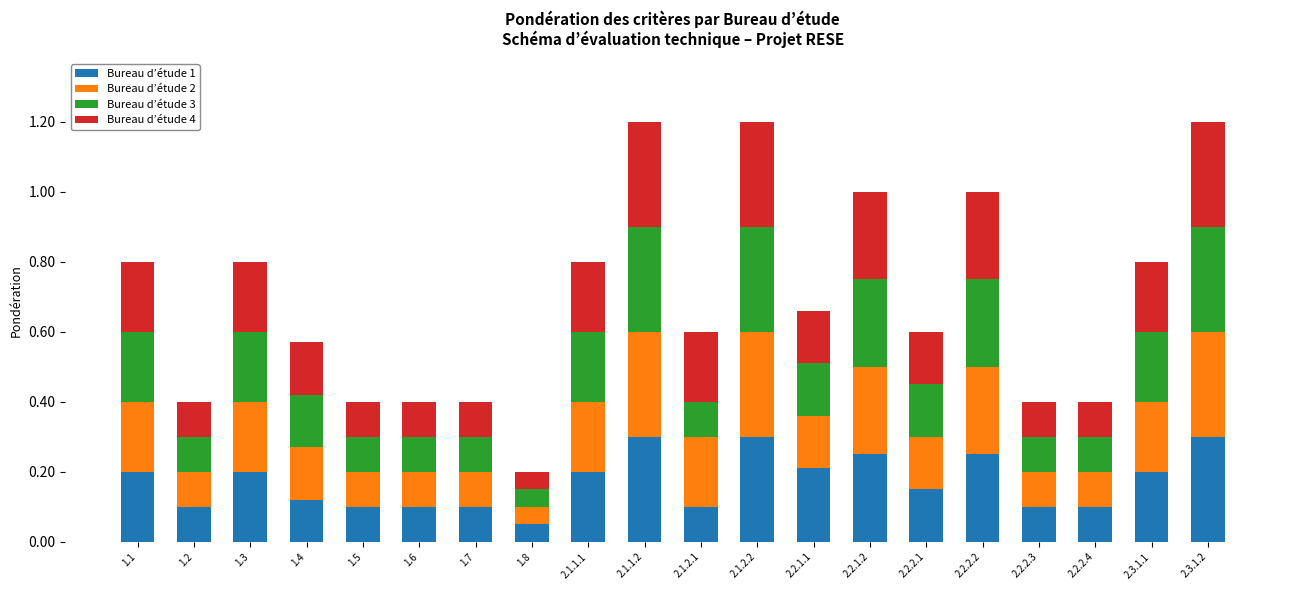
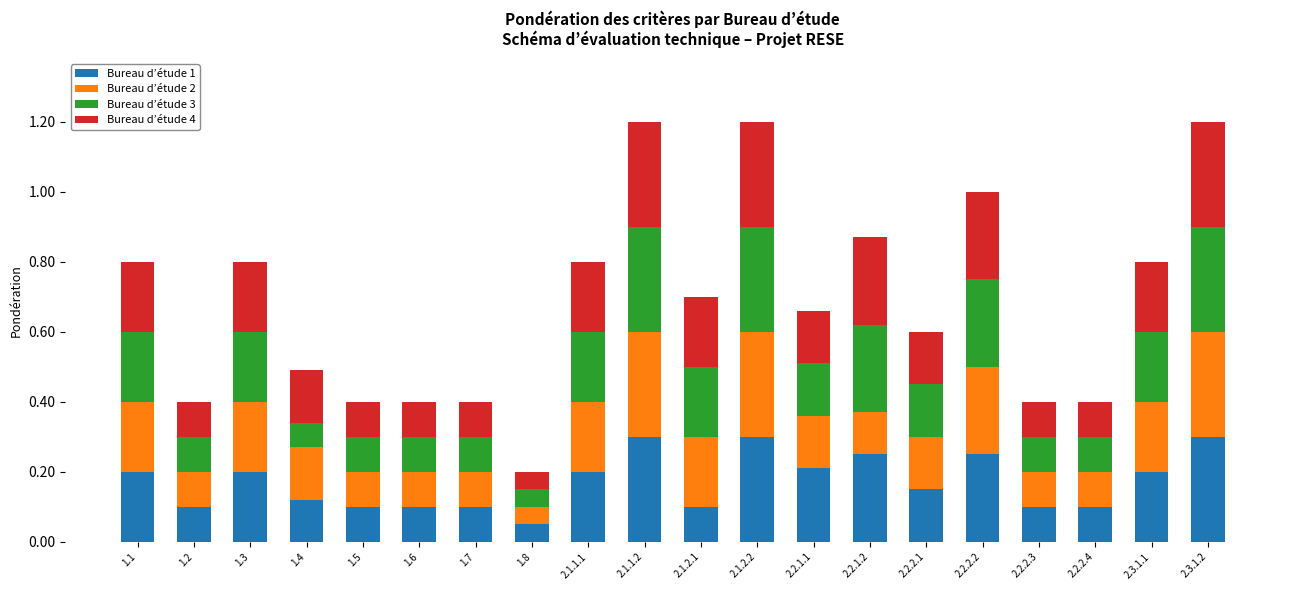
  {
    "Bureau d’étude 1": {
      "1.1": 0.20,
      "1.2": 0.10,
      "1.3": 0.20,
      "1.4": 0.12,
      "1.5": 0.10,
      "1.6": 0.10,
      "1.7": 0.10,
      "1.8": 0.05,
      "2.1.1.1": 0.20,
      "2.1.1.2": 0.30,
      "2.1.2.1": 0.10,
      "2.1.2.2": 0.30,
      "2.2.1.1": 0.21,
      "2.2.1.2": 0.25,
      "2.2.2.1": 0.15,
      "2.2.2.2": 0.25,
      "2.2.2.3": 0.10,
      "2.2.2.4": 0.10,
      "2.3.1.1": 0.20,
      "2.3.1.2": 0.30
    },
    "Bureau d’étude 2": {
      "1.1": 0.20,
      "1.2": 0.10,
      "1.3": 0.20,
      "1.4": 0.15,
      "1.5": 0.10,
      "1.6": 0.10,
      "1.7": 0.10,
      "1.8": 0.05,
      "2.1.1.1": 0.20,
      "2.1.1.2": 0.30,
      "2.1.2.1": 0.20,
      "2.1.2.2": 0.30,
      "2.2.1.1": 0.15,
-     "2.2.1.2": 0.25,
+     "2.2.1.2": 0.12,
      "2.2.2.1": 0.15,
      "2.2.2.2": 0.25,
      "2.2.2.3": 0.10,
      "2.2.2.4": 0.10,
      "2.3.1.1": 0.20,
      "2.3.1.2": 0.30
    },
    "Bureau d’étude 3": {
      "1.1": 0.20,
      "1.2": 0.10,
      "1.3": 0.20,
-     "1.4": 0.15,
+     "1.4": 0.07,
      "1.5": 0.10,
      "1.6": 0.10,
      "1.7": 0.10,
      "1.8": 0.05,
      "2.1.1.1": 0.20,
      "2.1.1.2": 0.30,
-     "2.1.2.1": 0.1,
+     "2.1.2.1": 0.2,
      "2.1.2.2": 0.30,
      "2.2.1.1": 0.15,
      "2.2.1.2": 0.25,
      "2.2.2.1": 0.15,
      "2.2.2.2": 0.25,
      "2.2.2.3": 0.10,
      "2.2.2.4": 0.10,
      "2.3.1.1": 0.20,
      "2.3.1.2": 0.30
    },
    "Bureau d’étude 4": {
      "1.1": 0.20,
      "1.2": 0.10,
      "1.3": 0.20,
      "1.4": 0.15,
      "1.5": 0.10,
      "1.6": 0.10,
      "1.7": 0.10,
      "1.8": 0.05,
      "2.1.1.1": 0.20,
      "2.1.1.2": 0.30,
      "2.1.2.1": 0.20,
      "2.1.2.2": 0.30,
      "2.2.1.1": 0.15,
      "2.2.1.2": 0.25,
      "2.2.2.1": 0.15,
      "2.2.2.2": 0.25,
      "2.2.2.3": 0.10,
      "2.2.2.4": 0.10,
      "2.3.1.1": 0.20,
      "2.3.1.2": 0.30
    }
  }
